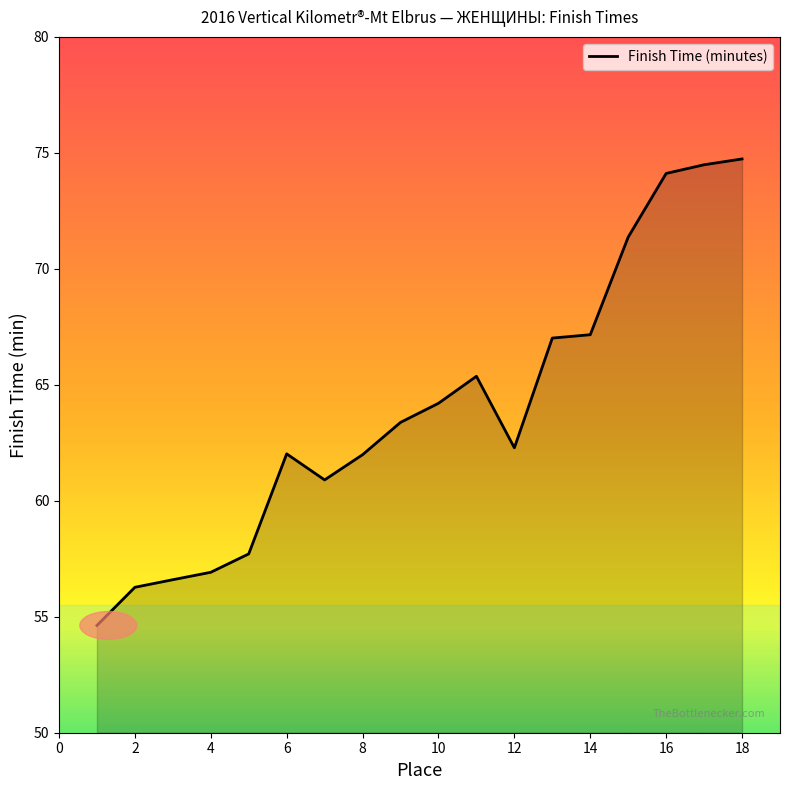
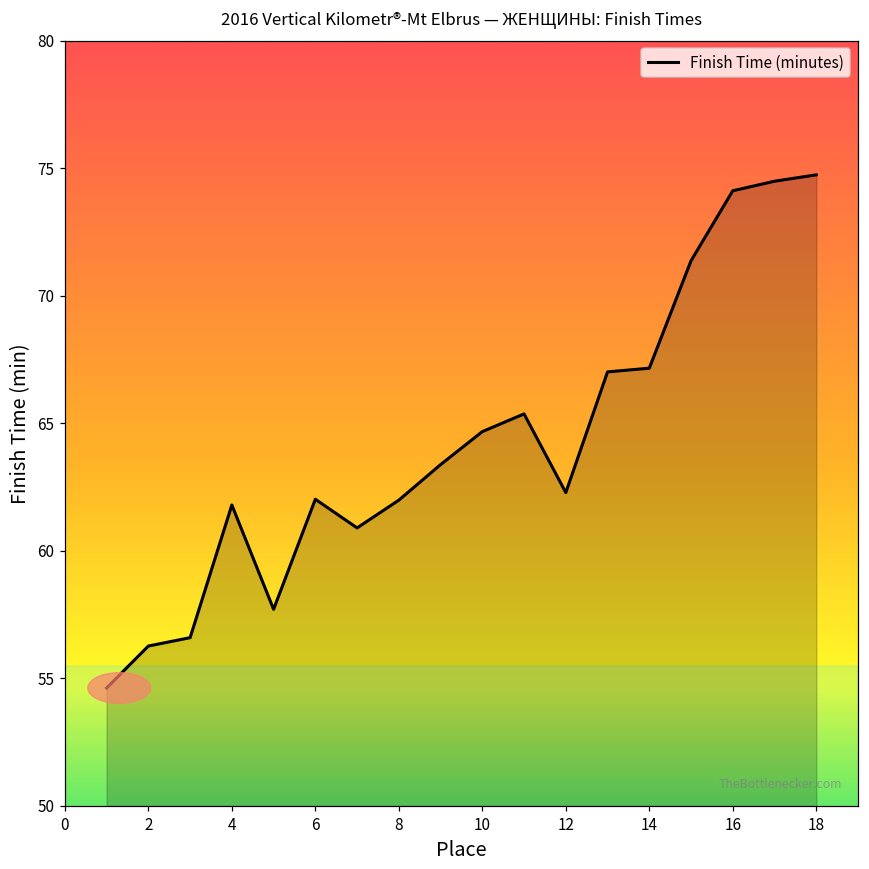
  {
    "2": 56.3,
-   "4": 56.9,
+   "4": 61.8,
    "6": 62.0,
    "8": 62.0,
-   "10": 64.2,
+   "10": 64.7,
    "12": 62.3,
    "14": 67.2,
    "16": 74.1,
    "18": 74.7
  }
